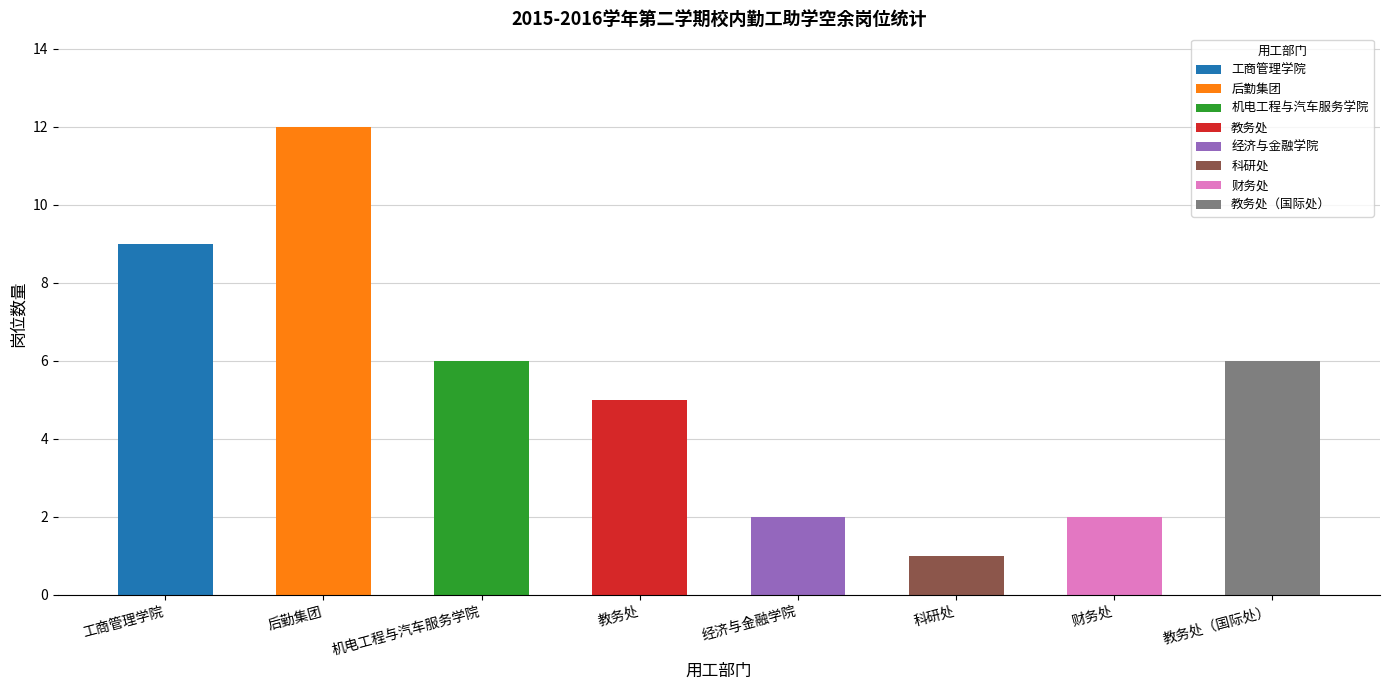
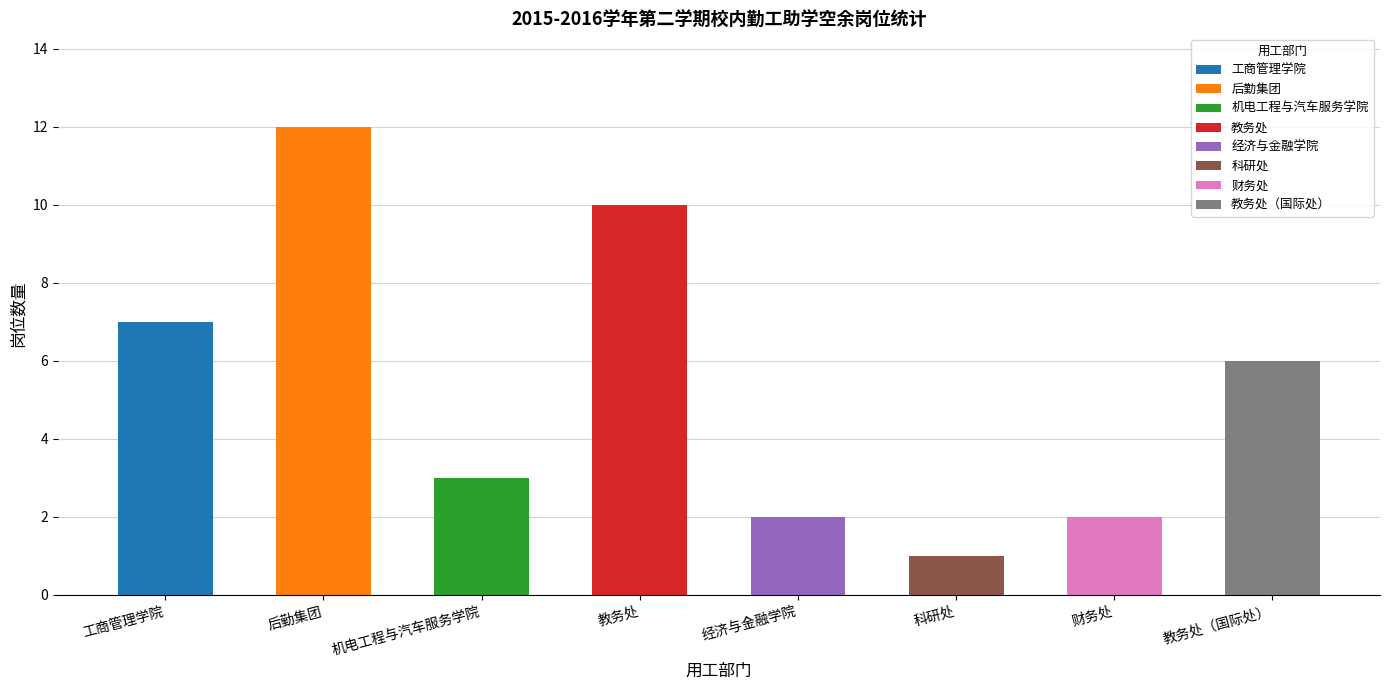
  {
-   "工商管理学院": 9,
+   "工商管理学院": 7,
    "后勤集团": 12,
-   "机电工程与汽车服务学院": 6,
-   "教务处": 5,
+   "机电工程与汽车服务学院": 3,
+   "教务处": 10,
    "经济与金融学院": 2,
    "科研处": 1,
    "财务处": 2,
    "教务处（国际处）": 6
  }
